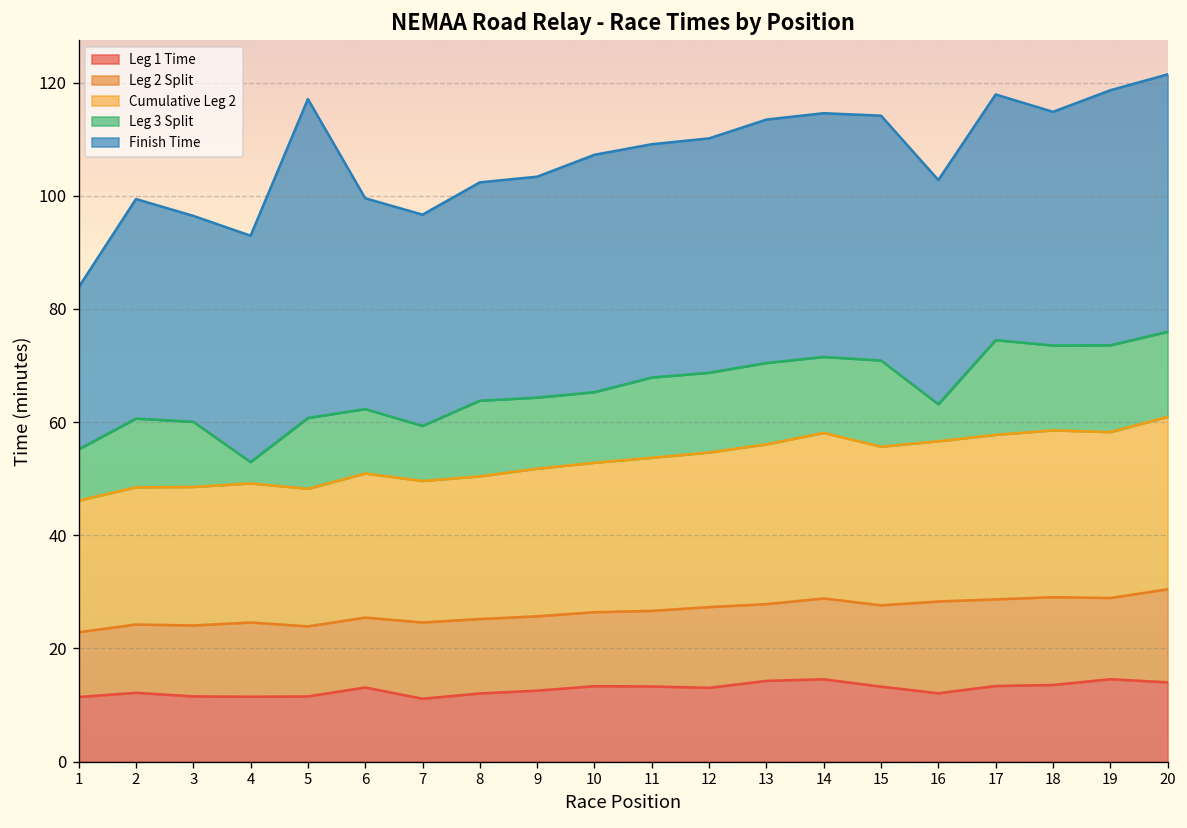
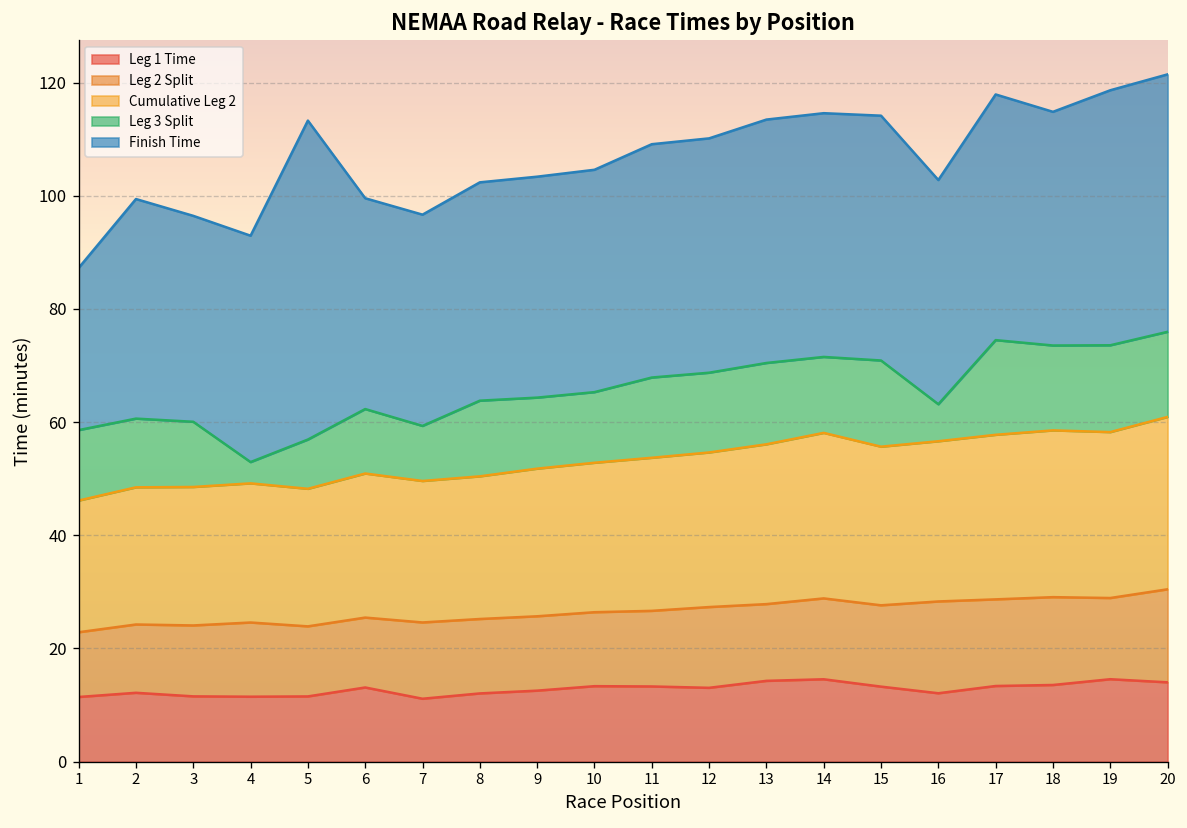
  {
    "Leg 3 Split": {
-     "1": 9,
+     "1": 12,
      "2": 12,
      "3": 12,
      "4": 4,
-     "5": 13,
+     "5": 9,
      "6": 11,
      "7": 10,
      "8": 13,
      "9": 13,
      "10": 12,
      "11": 14,
      "12": 14,
      "13": 14,
      "14": 13,
      "15": 15,
      "16": 7,
      "17": 17,
      "18": 15,
      "19": 15,
      "20": 15
    },
    "Finish Time": {
      "1": 29,
      "2": 39,
      "3": 36,
      "4": 40,
      "5": 56,
      "6": 37,
      "7": 37,
      "8": 39,
      "9": 39,
-     "10": 42,
+     "10": 39,
      "11": 41,
      "12": 41,
      "13": 43,
      "14": 43,
      "15": 43,
      "16": 40,
      "17": 43,
      "18": 41,
      "19": 45,
      "20": 45
    }
  }
